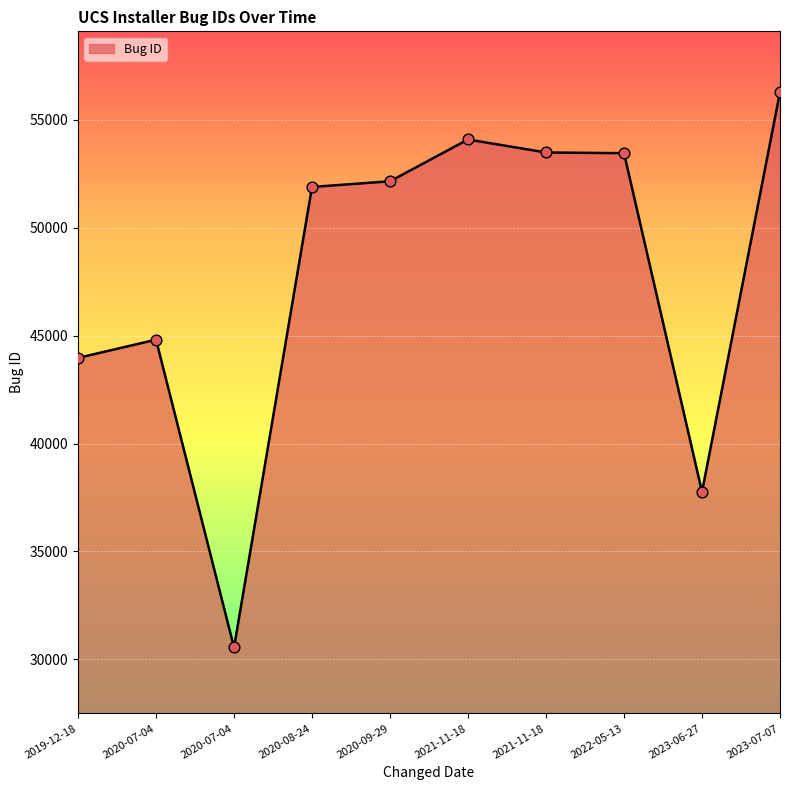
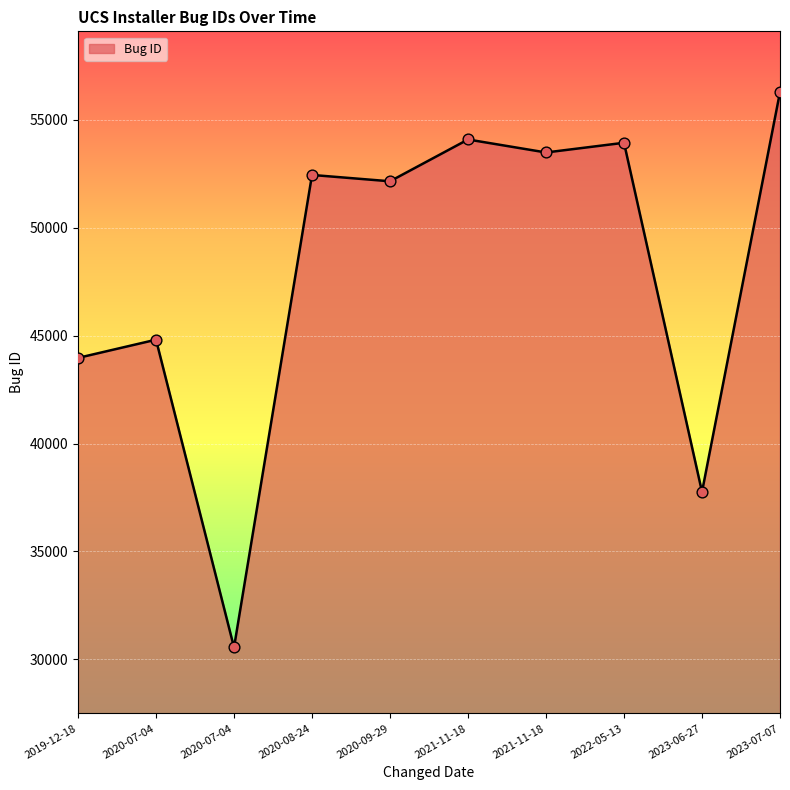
  {
    "2019-12-18": 44000,
-   "2020-08-24": 51900,
+   "2020-08-24": 52400,
    "2020-09-29": 52200,
-   "2022-05-13": 53500,
+   "2022-05-13": 53900,
    "2023-06-27": 37800,
    "2023-07-07": 56300
  }
